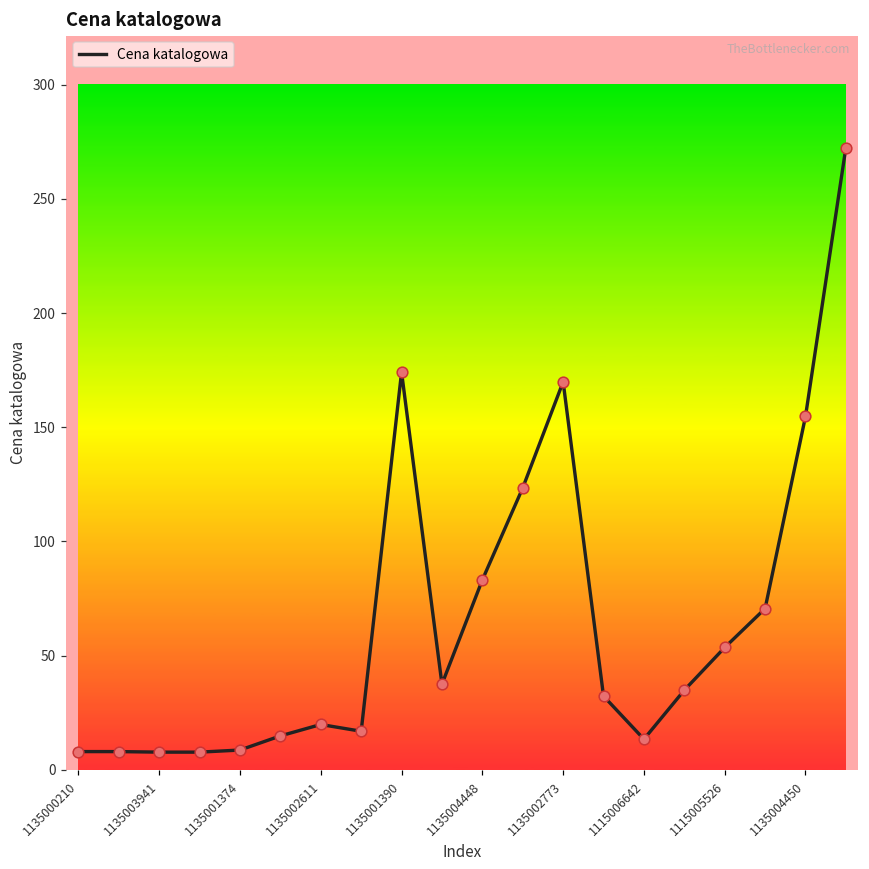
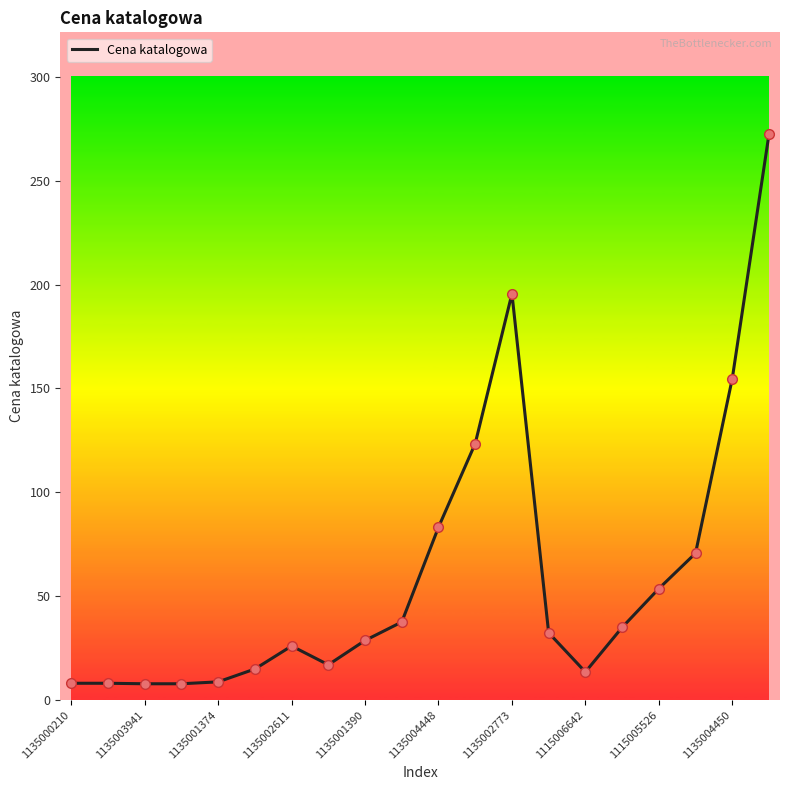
  {
    "1135000210": 8,
    "1135003941": 8,
    "1135001374": 9,
-   "1135002611": 20,
-   "1135001390": 174,
+   "1135002611": 26,
+   "1135001390": 29,
    "1135004448": 83,
-   "1135002773": 170,
+   "1135002773": 196,
    "1115006642": 13,
    "1115005526": 54,
    "1135004450": 155
  }
